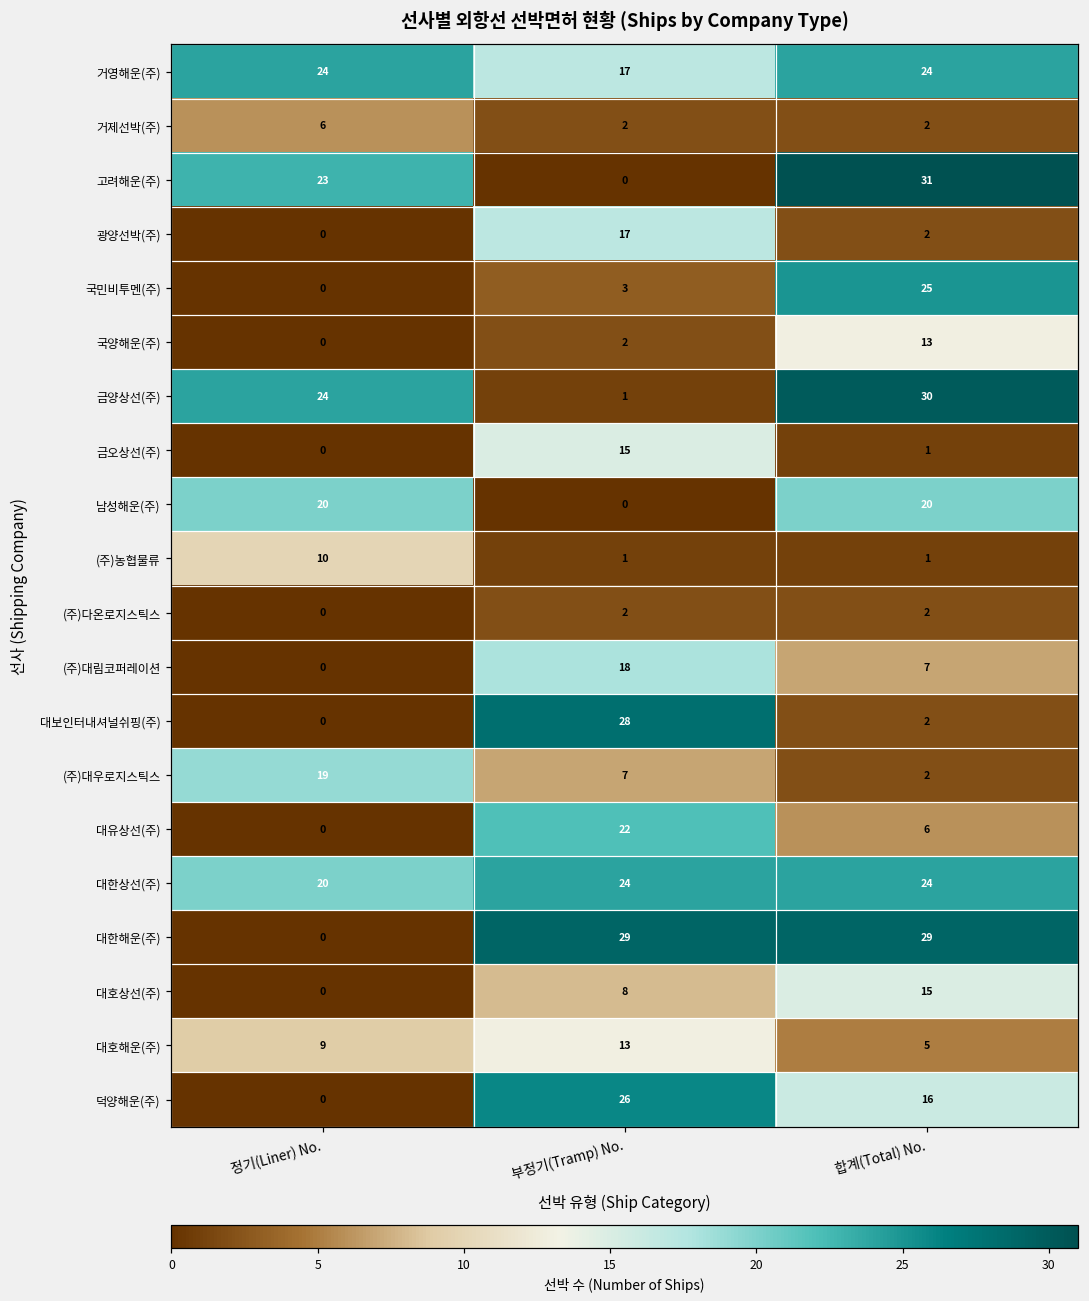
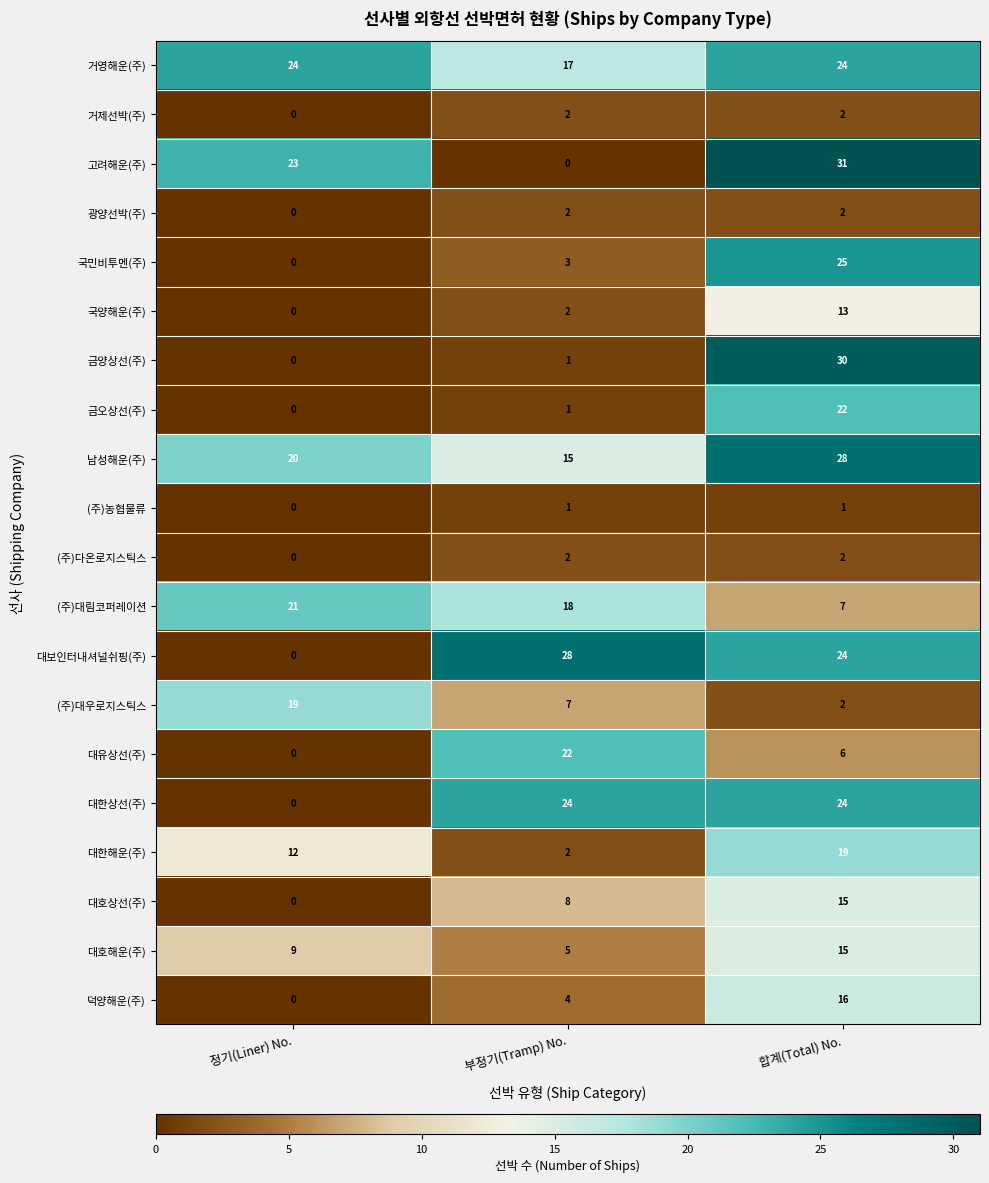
  {
    "거영해운(주)": {
      "정기(Liner) No.": 24,
      "부정기(Tramp) No.": 17,
      "합계(Total) No.": 24
    },
    "거제선박(주)": {
-     "정기(Liner) No.": 6,
+     "정기(Liner) No.": 0,
      "부정기(Tramp) No.": 2,
      "합계(Total) No.": 2
    },
    "고려해운(주)": {
      "정기(Liner) No.": 23,
      "부정기(Tramp) No.": 0,
      "합계(Total) No.": 31
    },
    "광양선박(주)": {
      "정기(Liner) No.": 0,
-     "부정기(Tramp) No.": 17,
+     "부정기(Tramp) No.": 2,
      "합계(Total) No.": 2
    },
    "국민비투멘(주)": {
      "정기(Liner) No.": 0,
      "부정기(Tramp) No.": 3,
      "합계(Total) No.": 25
    },
    "국양해운(주)": {
      "정기(Liner) No.": 0,
      "부정기(Tramp) No.": 2,
      "합계(Total) No.": 13
    },
    "금양상선(주)": {
-     "정기(Liner) No.": 24,
+     "정기(Liner) No.": 0,
      "부정기(Tramp) No.": 1,
      "합계(Total) No.": 30
    },
    "금오상선(주)": {
      "정기(Liner) No.": 0,
-     "부정기(Tramp) No.": 15,
-     "합계(Total) No.": 1
+     "부정기(Tramp) No.": 1,
+     "합계(Total) No.": 22
    },
    "남성해운(주)": {
      "정기(Liner) No.": 20,
-     "부정기(Tramp) No.": 0,
-     "합계(Total) No.": 20
+     "부정기(Tramp) No.": 15,
+     "합계(Total) No.": 28
    },
    "(주)농협물류": {
-     "정기(Liner) No.": 10,
+     "정기(Liner) No.": 0,
      "부정기(Tramp) No.": 1,
      "합계(Total) No.": 1
    },
    "(주)다온로지스틱스": {
      "정기(Liner) No.": 0,
      "부정기(Tramp) No.": 2,
      "합계(Total) No.": 2
    },
    "(주)대림코퍼레이션": {
-     "정기(Liner) No.": 0,
+     "정기(Liner) No.": 21,
      "부정기(Tramp) No.": 18,
      "합계(Total) No.": 7
    },
    "대보인터내셔널쉬핑(주)": {
      "정기(Liner) No.": 0,
      "부정기(Tramp) No.": 28,
-     "합계(Total) No.": 2
+     "합계(Total) No.": 24
    },
    "(주)대우로지스틱스": {
      "정기(Liner) No.": 19,
      "부정기(Tramp) No.": 7,
      "합계(Total) No.": 2
    },
    "대유상선(주)": {
      "정기(Liner) No.": 0,
      "부정기(Tramp) No.": 22,
      "합계(Total) No.": 6
    },
    "대한상선(주)": {
-     "정기(Liner) No.": 20,
+     "정기(Liner) No.": 0,
      "부정기(Tramp) No.": 24,
      "합계(Total) No.": 24
    },
    "대한해운(주)": {
-     "정기(Liner) No.": 0,
-     "부정기(Tramp) No.": 29,
-     "합계(Total) No.": 29
+     "정기(Liner) No.": 12,
+     "부정기(Tramp) No.": 2,
+     "합계(Total) No.": 19
    },
    "대호상선(주)": {
      "정기(Liner) No.": 0,
      "부정기(Tramp) No.": 8,
      "합계(Total) No.": 15
    },
    "대호해운(주)": {
      "정기(Liner) No.": 9,
-     "부정기(Tramp) No.": 13,
-     "합계(Total) No.": 5
+     "부정기(Tramp) No.": 5,
+     "합계(Total) No.": 15
    },
    "덕양해운(주)": {
      "정기(Liner) No.": 0,
-     "부정기(Tramp) No.": 26,
+     "부정기(Tramp) No.": 4,
      "합계(Total) No.": 16
    }
  }
